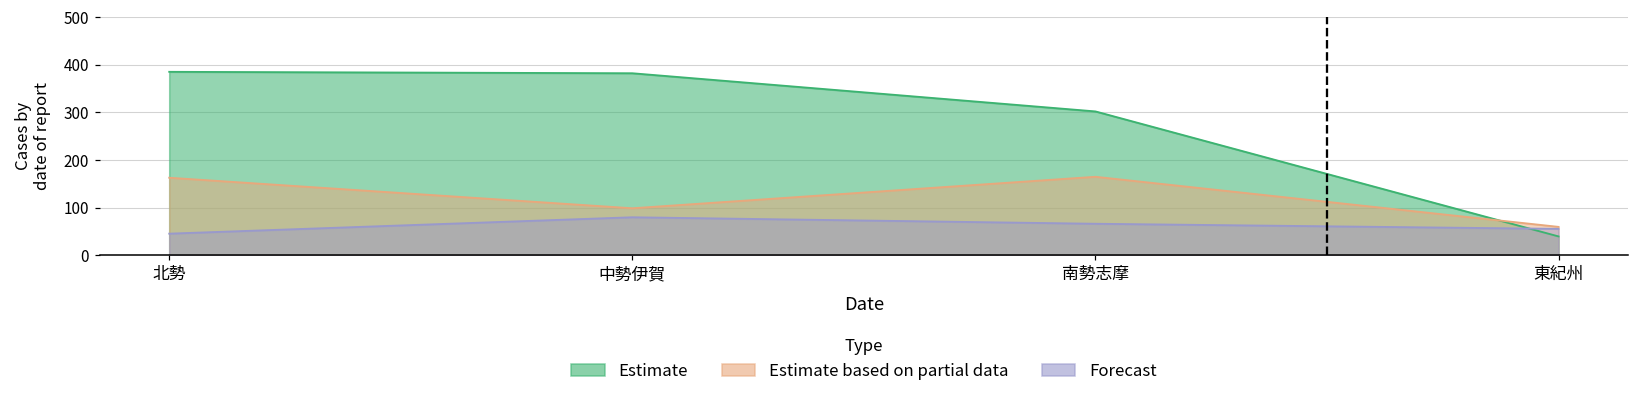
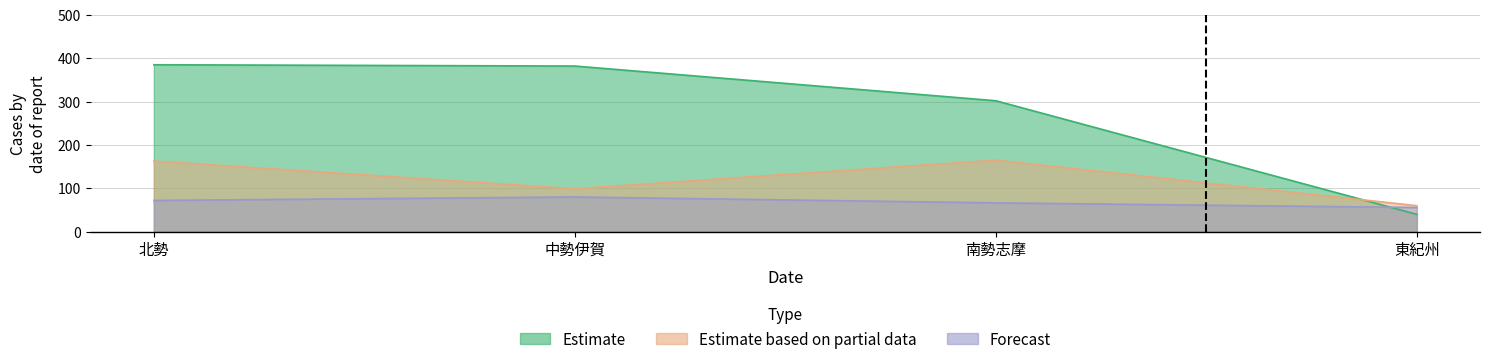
  {
    "Estimate": {
      "北勢": 390,
      "中勢伊賀": 380,
      "南勢志摩": 300,
      "東紀州": 40
    },
    "Estimate based on partial data": {
      "北勢": 160,
      "中勢伊賀": 100,
      "南勢志摩": 170
    },
    "Forecast": {
-     "北勢": 50,
+     "北勢": 70,
      "中勢伊賀": 80,
      "南勢志摩": 70
    }
  }
